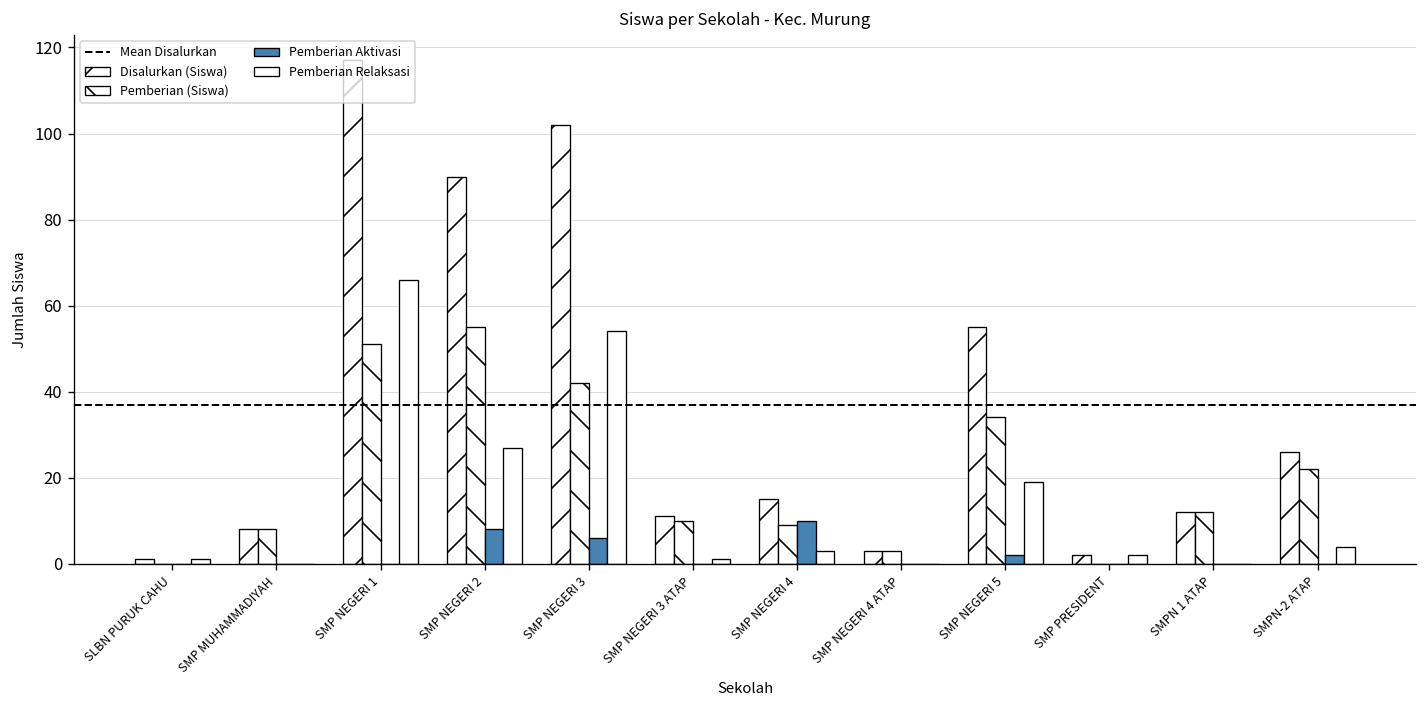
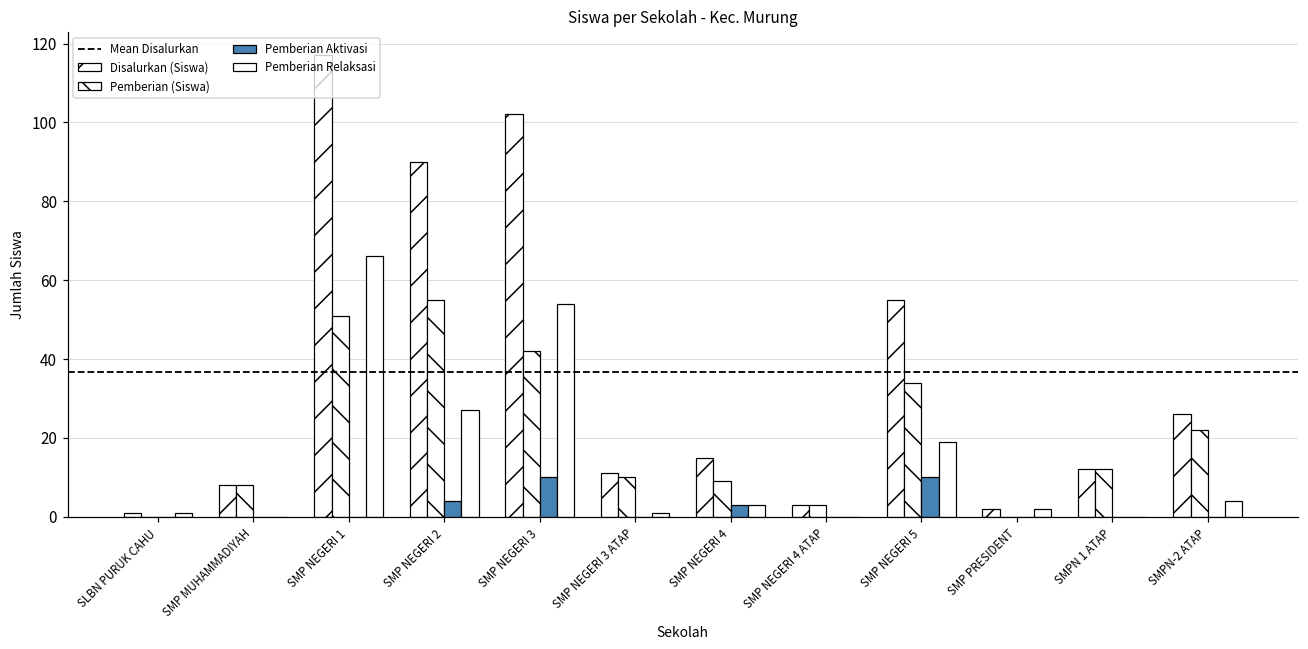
  {
    "Pemberian Aktivasi": {
      "SLBN PURUK CAHU": 0,
      "SMP MUHAMMADIYAH": 0,
      "SMP NEGERI 1": 0,
-     "SMP NEGERI 2": 8,
-     "SMP NEGERI 3": 6,
+     "SMP NEGERI 2": 4,
+     "SMP NEGERI 3": 10,
      "SMP NEGERI 3 ATAP": 0,
-     "SMP NEGERI 4": 10,
+     "SMP NEGERI 4": 3,
      "SMP NEGERI 4 ATAP": 0,
-     "SMP NEGERI 5": 2,
+     "SMP NEGERI 5": 10,
      "SMP PRESIDENT": 0,
      "SMPN 1 ATAP": 0,
      "SMPN-2 ATAP": 0
    }
  }
